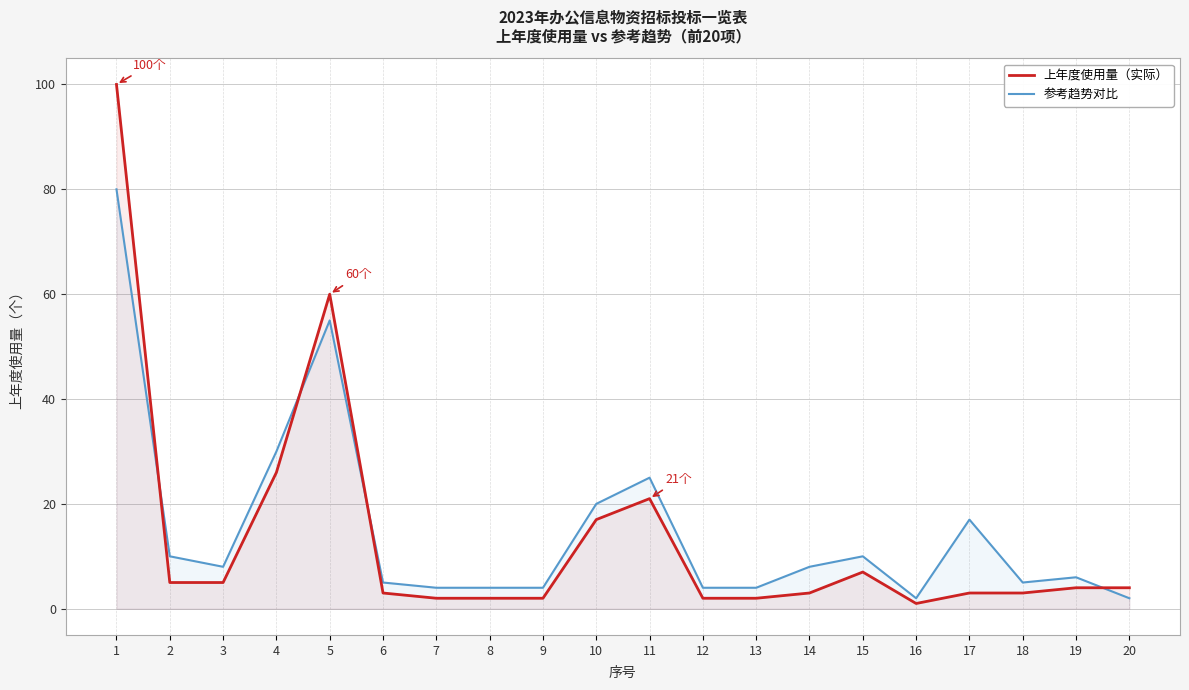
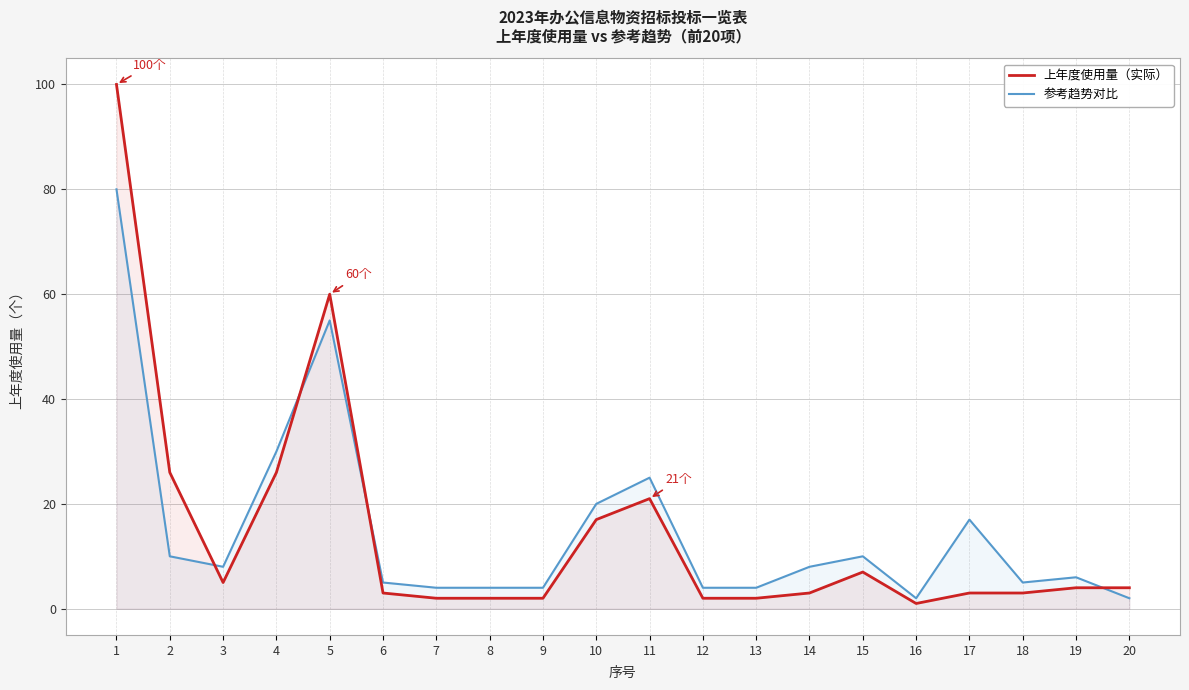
  {
    "上年度使用量（实际）": {
-     "2": 5,
+     "2": 26,
      "3": 5,
      "4": 26,
      "6": 3,
      "7": 2,
      "8": 2,
      "9": 2,
      "10": 17,
      "12": 2,
      "13": 2,
      "14": 3,
      "15": 7,
      "16": 1,
      "17": 3,
      "18": 3,
      "19": 4,
      "20": 4
    },
    "参考趋势对比": {
      "1": 80,
      "2": 10,
      "3": 8,
      "4": 30,
      "5": 55,
      "6": 5,
      "7": 4,
      "8": 4,
      "9": 4,
      "10": 20,
      "12": 4,
      "13": 4,
      "14": 8,
      "15": 10,
      "16": 2,
      "17": 17,
      "18": 5,
      "19": 6,
      "20": 2
    }
  }
